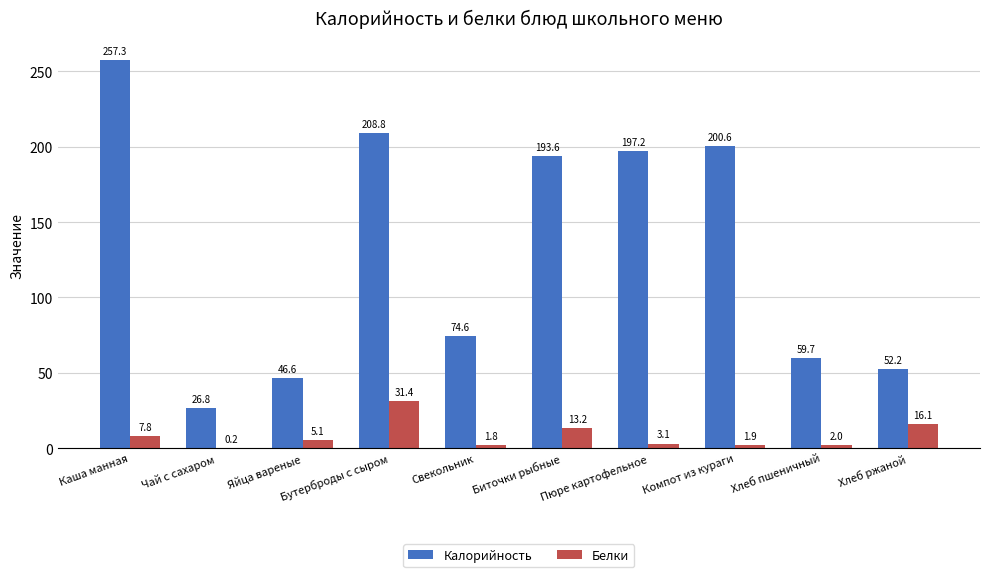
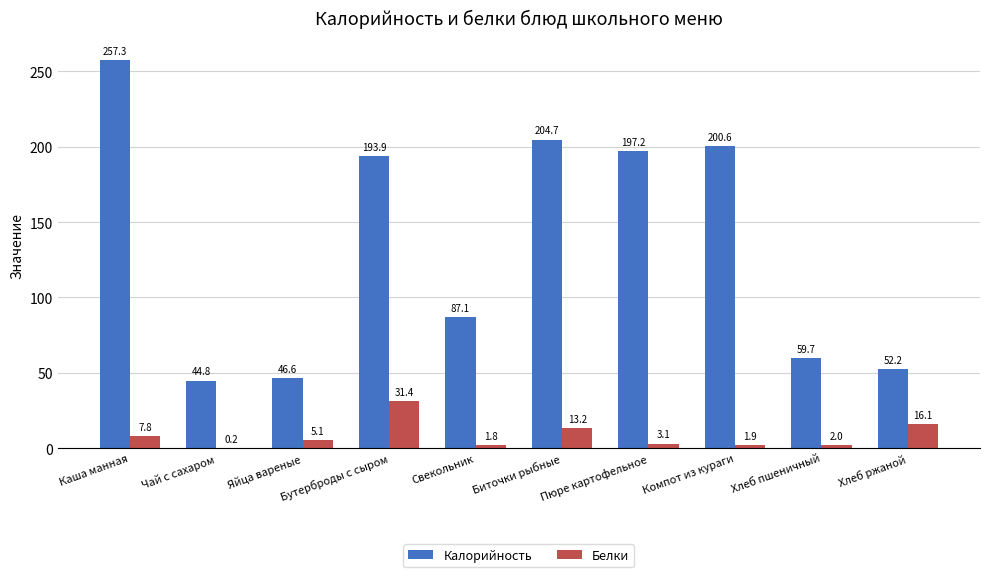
  {
    "Калорийность": {
      "Каша манная": 257.3,
-     "Чай с сахаром": 26.8,
+     "Чай с сахаром": 44.8,
      "Яйца вареные": 46.6,
-     "Бутерброды с сыром": 208.8,
-     "Свекольник": 74.6,
-     "Биточки рыбные": 193.6,
+     "Бутерброды с сыром": 193.9,
+     "Свекольник": 87.1,
+     "Биточки рыбные": 204.7,
      "Пюре картофельное": 197.2,
      "Компот из кураги": 200.6,
      "Хлеб пшеничный": 59.7,
      "Хлеб ржаной": 52.2
    },
    "Белки": {
      "Каша манная": 7.8,
      "Чай с сахаром": 0.2,
      "Яйца вареные": 5.1,
      "Бутерброды с сыром": 31.4,
      "Свекольник": 1.8,
      "Биточки рыбные": 13.2,
      "Пюре картофельное": 3.1,
      "Компот из кураги": 1.9,
      "Хлеб пшеничный": 2.0,
      "Хлеб ржаной": 16.1
    }
  }
